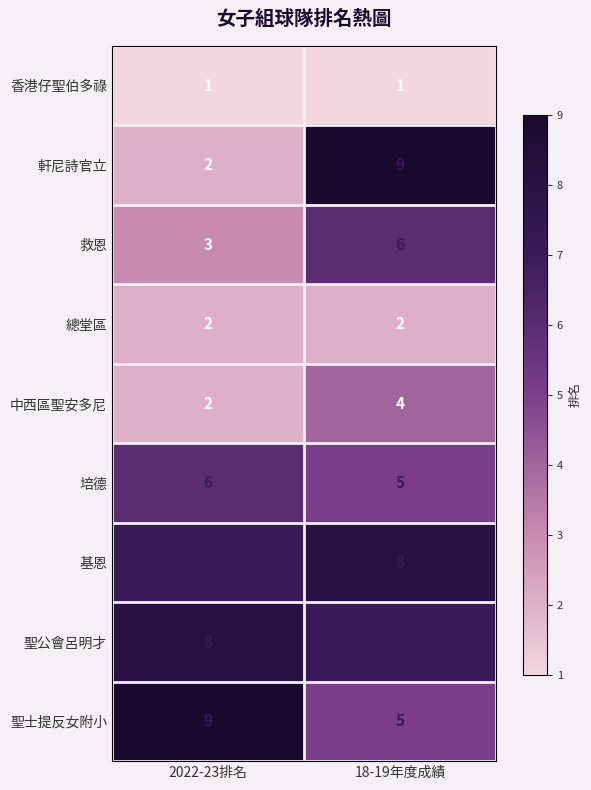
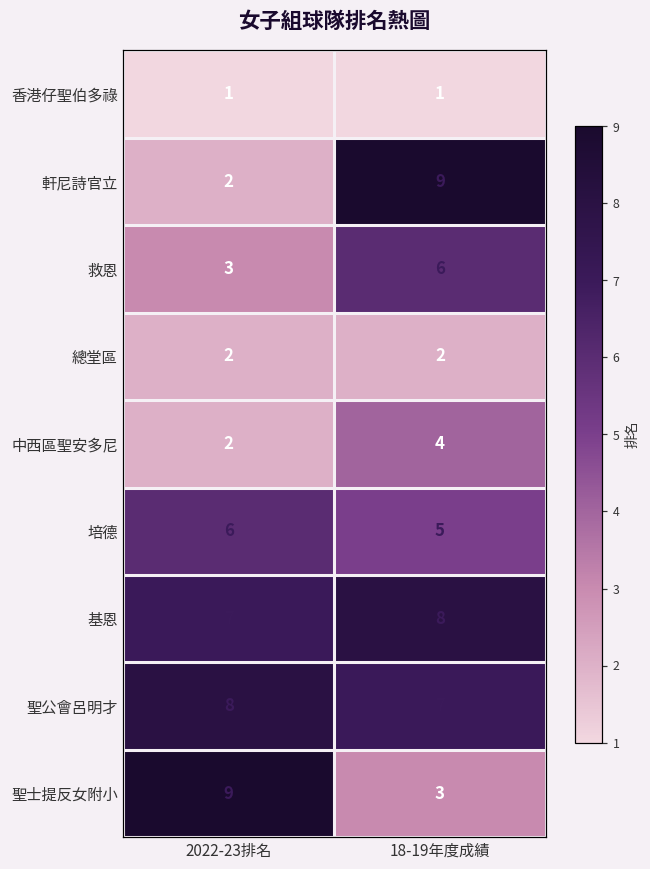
  {
    "軒尼詩官立": {
      "2022-23排名": 2
    },
    "救恩": {
      "2022-23排名": 3
    },
    "總堂區": {
      "2022-23排名": 2,
      "18-19年度成績": 2
    },
    "中西區聖安多尼": {
      "2022-23排名": 2,
      "18-19年度成績": 4
    },
    "培德": {
      "18-19年度成績": 5
    },
    "聖士提反女附小": {
-     "18-19年度成績": 5
+     "18-19年度成績": 3
    }
  }
